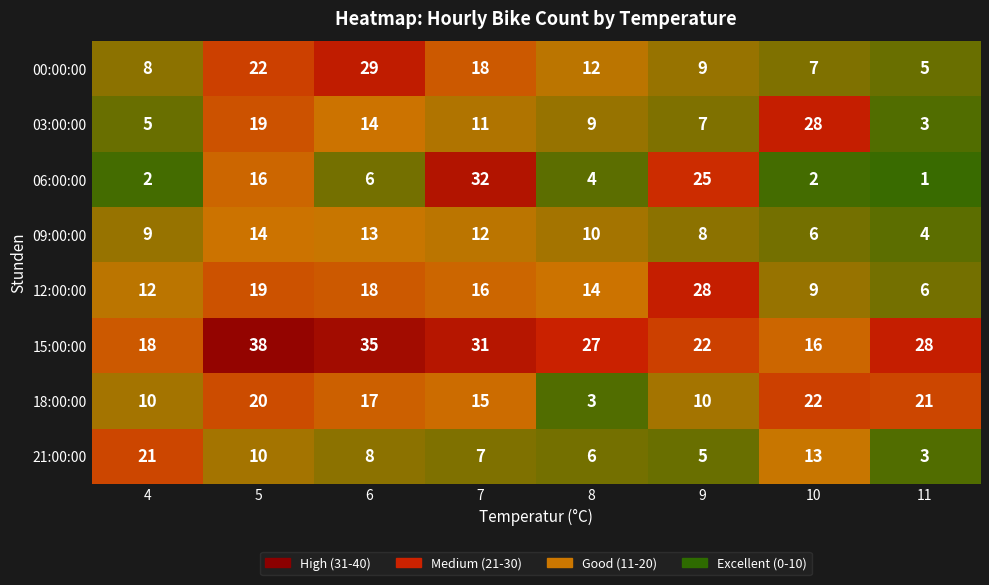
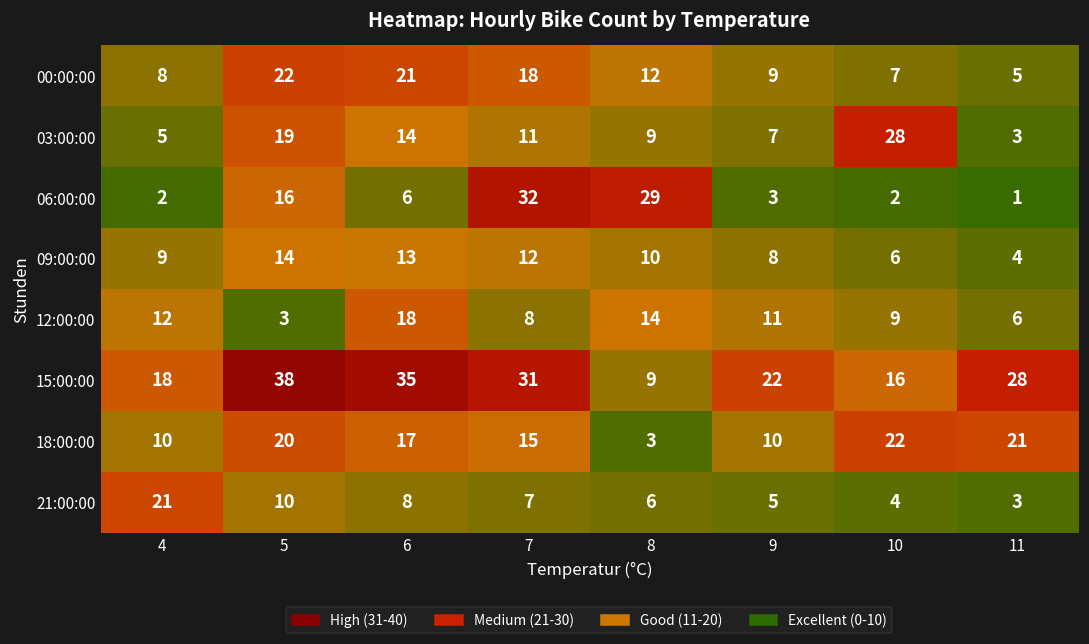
  {
    "00:00:00": {
      "4": 8,
      "5": 22,
-     "6": 29,
+     "6": 21,
      "7": 18,
      "8": 12,
      "9": 9,
      "10": 7,
      "11": 5
    },
    "03:00:00": {
      "4": 5,
      "5": 19,
      "6": 14,
      "7": 11,
      "8": 9,
      "9": 7,
      "10": 28,
      "11": 3
    },
    "06:00:00": {
      "4": 2,
      "5": 16,
      "6": 6,
      "7": 32,
-     "8": 4,
-     "9": 25,
+     "8": 29,
+     "9": 3,
      "10": 2,
      "11": 1
    },
    "09:00:00": {
      "4": 9,
      "5": 14,
      "6": 13,
      "7": 12,
      "8": 10,
      "9": 8,
      "10": 6,
      "11": 4
    },
    "12:00:00": {
      "4": 12,
-     "5": 19,
+     "5": 3,
      "6": 18,
-     "7": 16,
+     "7": 8,
      "8": 14,
-     "9": 28,
+     "9": 11,
      "10": 9,
      "11": 6
    },
    "15:00:00": {
      "4": 18,
      "5": 38,
      "6": 35,
      "7": 31,
-     "8": 27,
+     "8": 9,
      "9": 22,
      "10": 16,
      "11": 28
    },
    "18:00:00": {
      "4": 10,
      "5": 20,
      "6": 17,
      "7": 15,
      "8": 3,
      "9": 10,
      "10": 22,
      "11": 21
    },
    "21:00:00": {
      "4": 21,
      "5": 10,
      "6": 8,
      "7": 7,
      "8": 6,
      "9": 5,
-     "10": 13,
+     "10": 4,
      "11": 3
    }
  }
